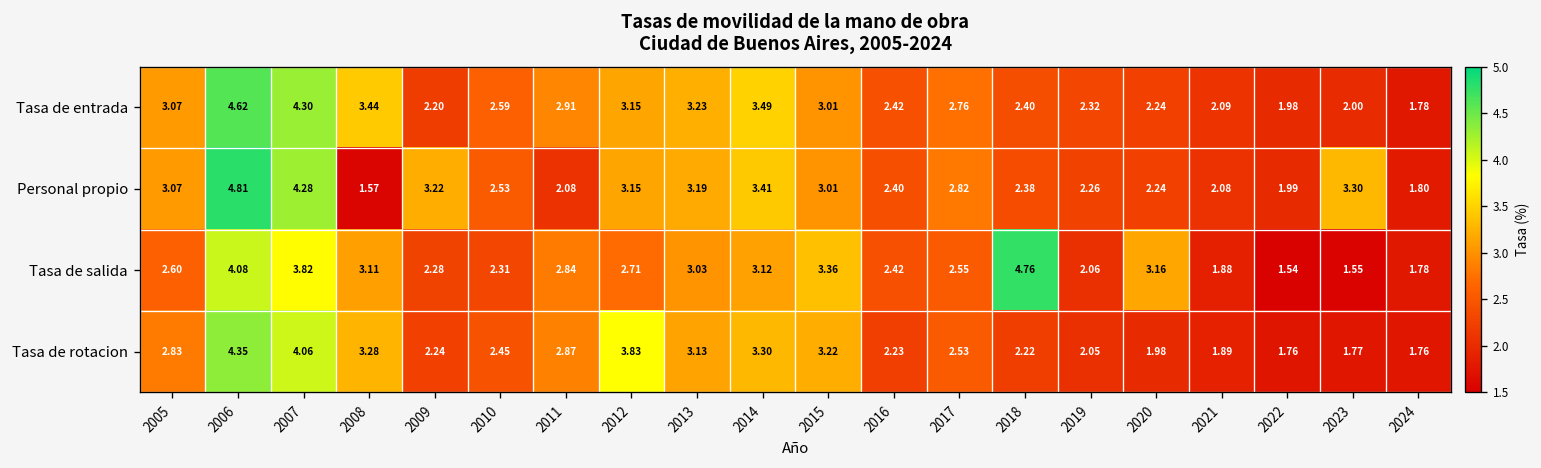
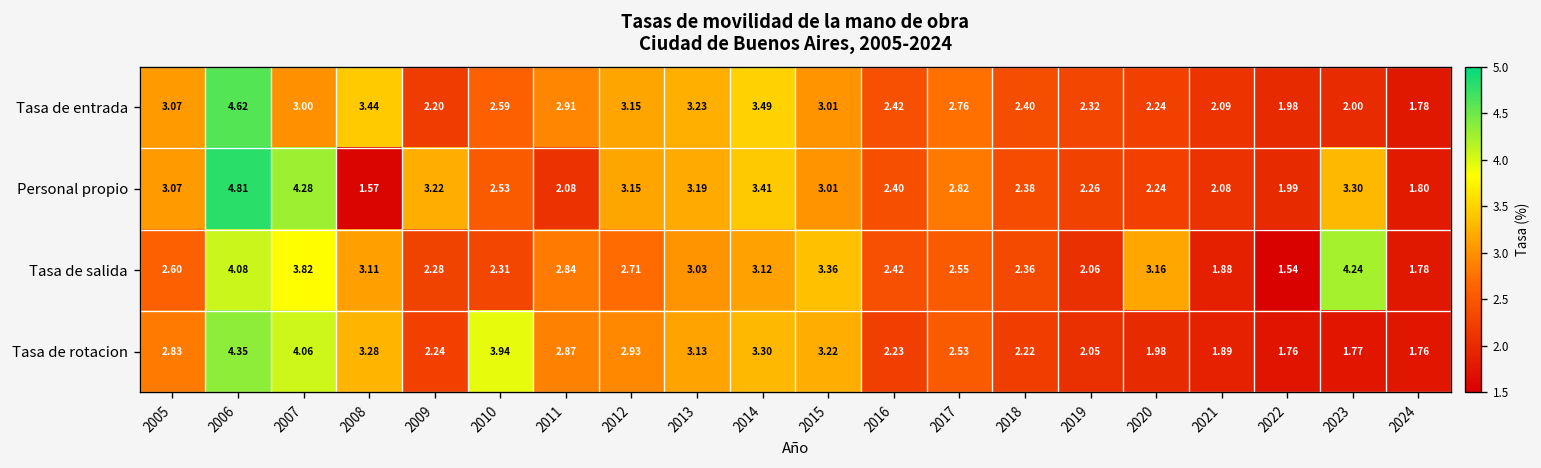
  {
    "Tasa de entrada": {
      "2005": 3.07,
      "2006": 4.62,
-     "2007": 4.30,
+     "2007": 3.00,
      "2008": 3.44,
      "2009": 2.20,
      "2010": 2.59,
      "2011": 2.91,
      "2012": 3.15,
      "2013": 3.23,
      "2014": 3.49,
      "2015": 3.01,
      "2016": 2.42,
      "2017": 2.76,
      "2018": 2.40,
      "2019": 2.32,
      "2020": 2.24,
      "2021": 2.09,
      "2022": 1.98,
      "2023": 2.00,
      "2024": 1.78
    },
    "Personal propio": {
      "2005": 3.07,
      "2006": 4.81,
      "2007": 4.28,
      "2008": 1.57,
      "2009": 3.22,
      "2010": 2.53,
      "2011": 2.08,
      "2012": 3.15,
      "2013": 3.19,
      "2014": 3.41,
      "2015": 3.01,
      "2016": 2.40,
      "2017": 2.82,
      "2018": 2.38,
      "2019": 2.26,
      "2020": 2.24,
      "2021": 2.08,
      "2022": 1.99,
      "2023": 3.30,
      "2024": 1.80
    },
    "Tasa de salida": {
      "2005": 2.60,
      "2006": 4.08,
      "2007": 3.82,
      "2008": 3.11,
      "2009": 2.28,
      "2010": 2.31,
      "2011": 2.84,
      "2012": 2.71,
      "2013": 3.03,
      "2014": 3.12,
      "2015": 3.36,
      "2016": 2.42,
      "2017": 2.55,
-     "2018": 4.76,
+     "2018": 2.36,
      "2019": 2.06,
      "2020": 3.16,
      "2021": 1.88,
      "2022": 1.54,
-     "2023": 1.55,
+     "2023": 4.24,
      "2024": 1.78
    },
    "Tasa de rotacion": {
      "2005": 2.83,
      "2006": 4.35,
      "2007": 4.06,
      "2008": 3.28,
      "2009": 2.24,
-     "2010": 2.45,
+     "2010": 3.94,
      "2011": 2.87,
-     "2012": 3.83,
+     "2012": 2.93,
      "2013": 3.13,
      "2014": 3.30,
      "2015": 3.22,
      "2016": 2.23,
      "2017": 2.53,
      "2018": 2.22,
      "2019": 2.05,
      "2020": 1.98,
      "2021": 1.89,
      "2022": 1.76,
      "2023": 1.77,
      "2024": 1.76
    }
  }
